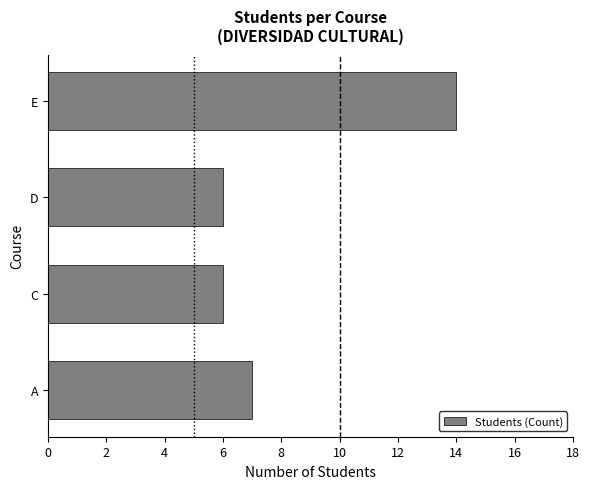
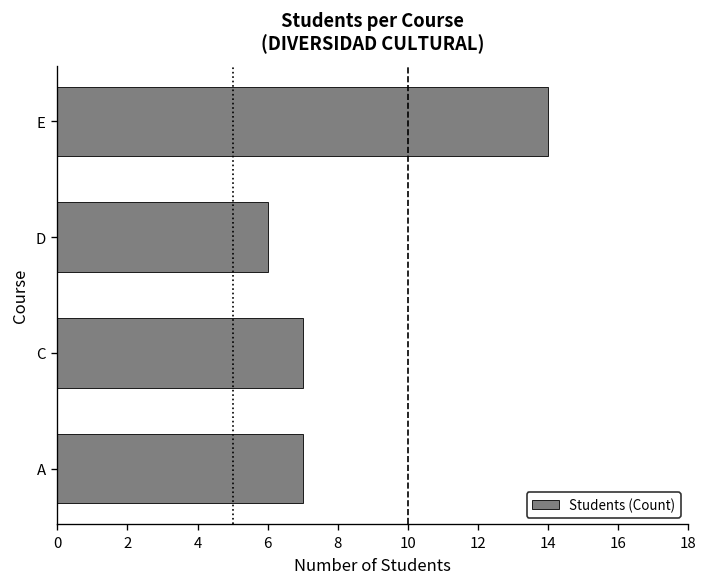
  {
    "E": 14,
    "D": 6,
-   "C": 6,
+   "C": 7,
    "A": 7
  }
